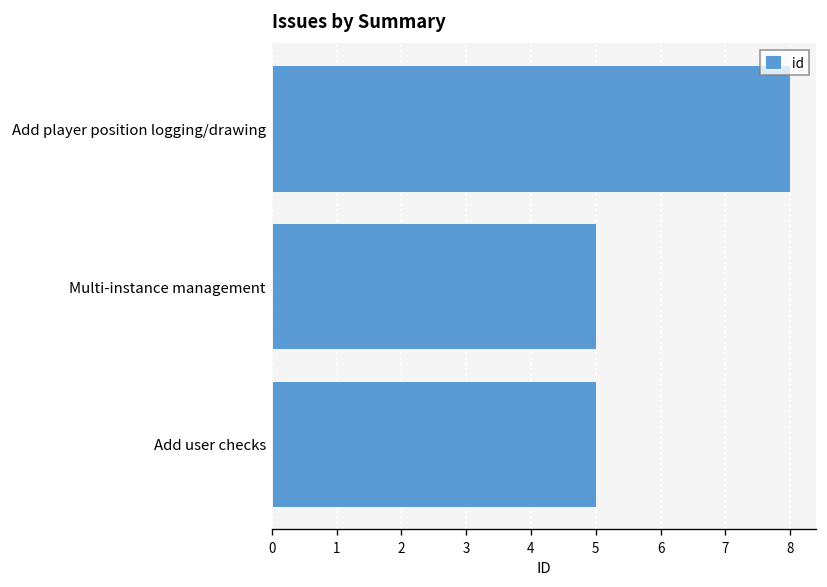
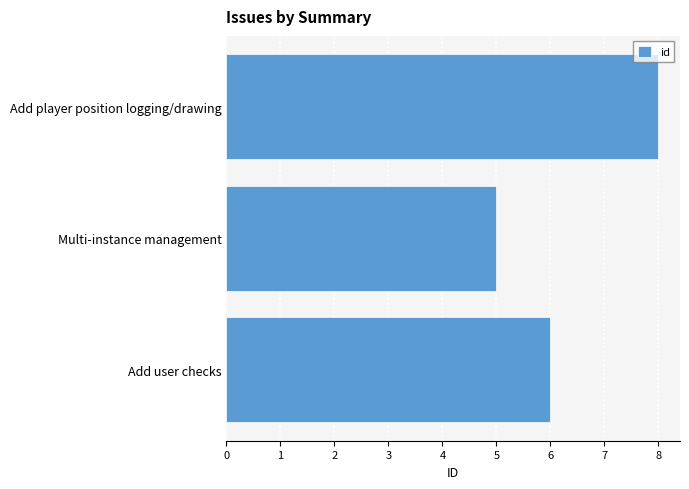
  {
    "Add player position logging/drawing": 8,
    "Multi-instance management": 5,
-   "Add user checks": 5
+   "Add user checks": 6
  }
